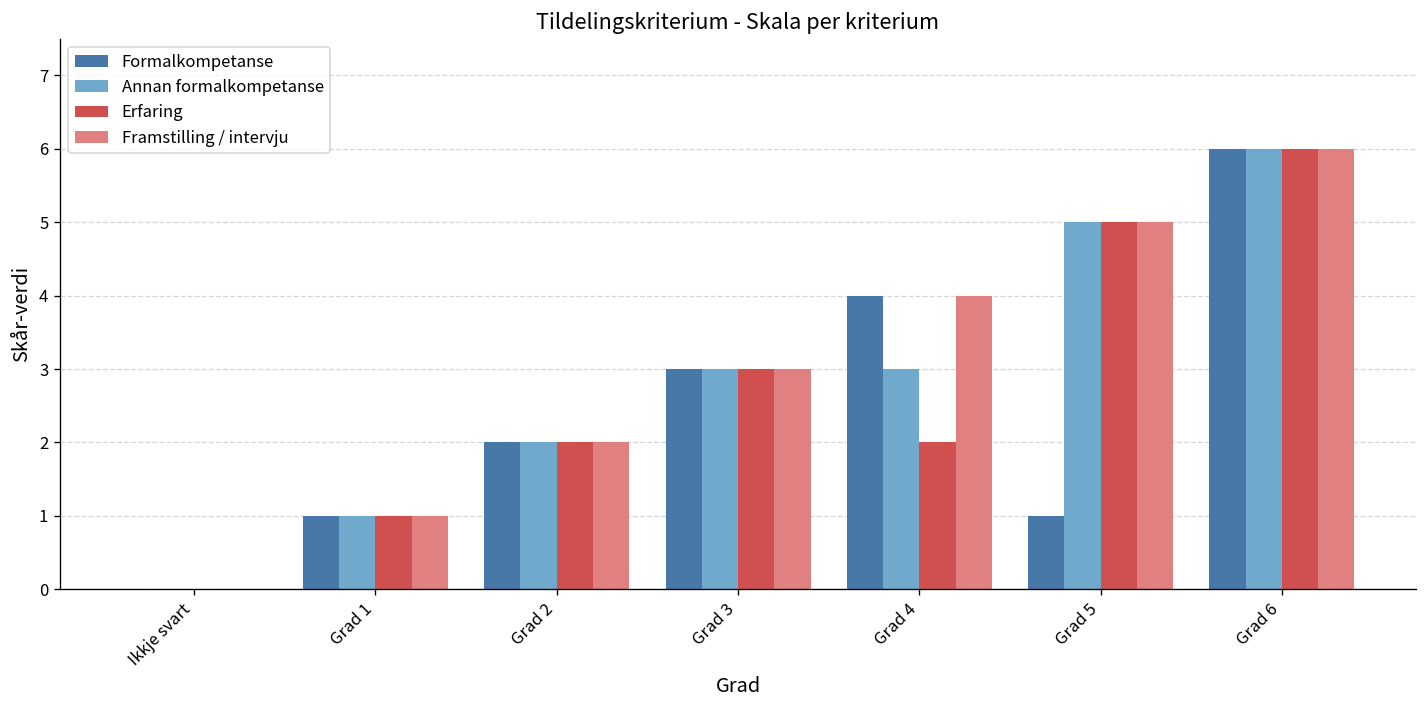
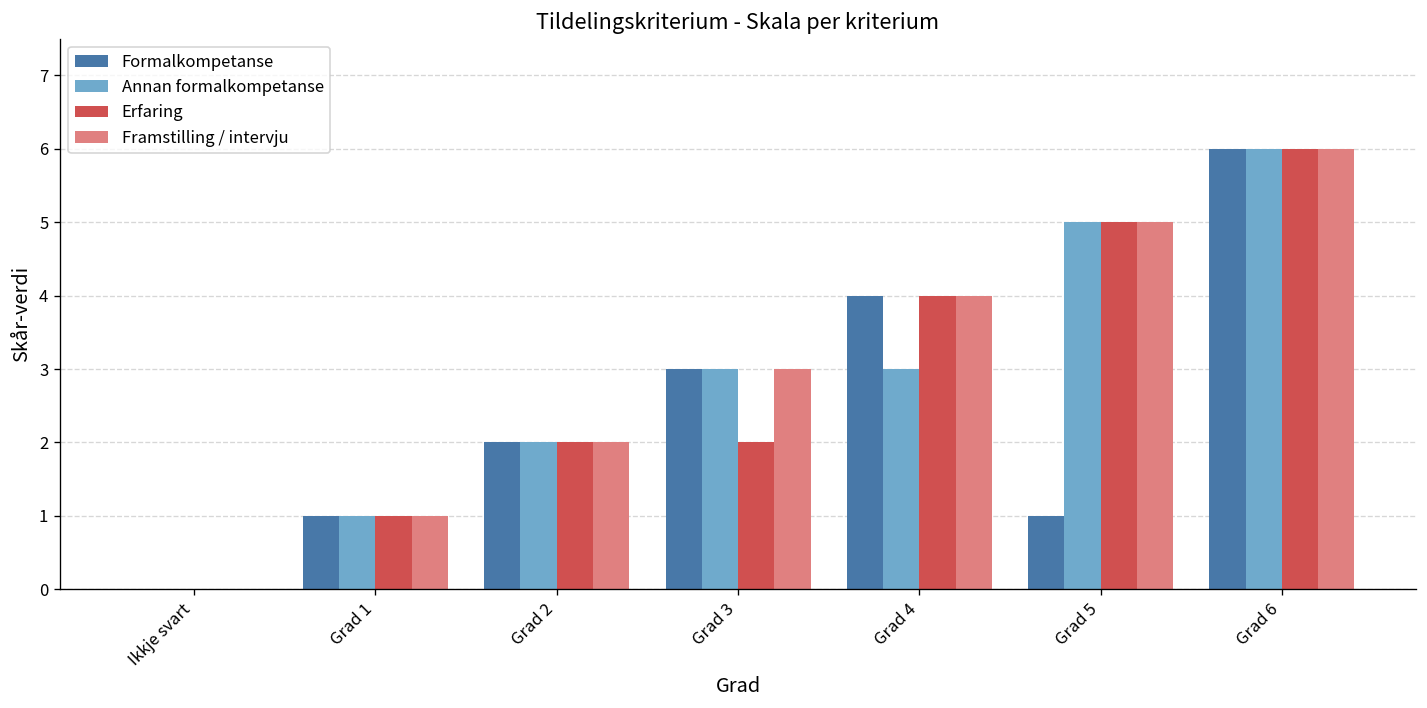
  {
    "Formalkompetanse": {
      "Ikkje svart": 0,
      "Grad 1": 1,
      "Grad 2": 2,
      "Grad 3": 3,
      "Grad 4": 4,
      "Grad 5": 1,
      "Grad 6": 6
    },
    "Annan formalkompetanse": {
      "Ikkje svart": 0,
      "Grad 1": 1,
      "Grad 2": 2,
      "Grad 3": 3,
      "Grad 4": 3,
      "Grad 5": 5,
      "Grad 6": 6
    },
    "Erfaring": {
      "Ikkje svart": 0,
      "Grad 1": 1,
      "Grad 2": 2,
-     "Grad 3": 3,
-     "Grad 4": 2,
+     "Grad 3": 2,
+     "Grad 4": 4,
      "Grad 5": 5,
      "Grad 6": 6
    },
    "Framstilling / intervju": {
      "Ikkje svart": 0,
      "Grad 1": 1,
      "Grad 2": 2,
      "Grad 3": 3,
      "Grad 4": 4,
      "Grad 5": 5,
      "Grad 6": 6
    }
  }
